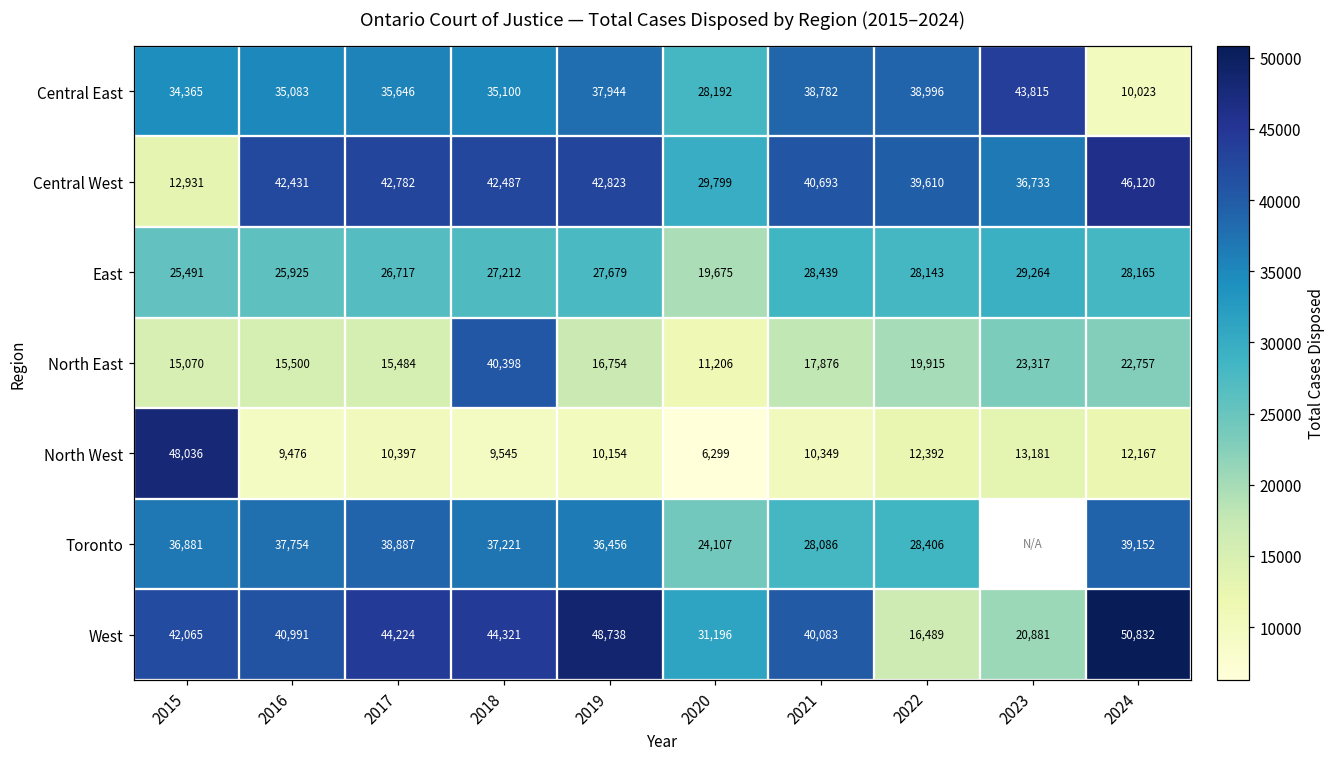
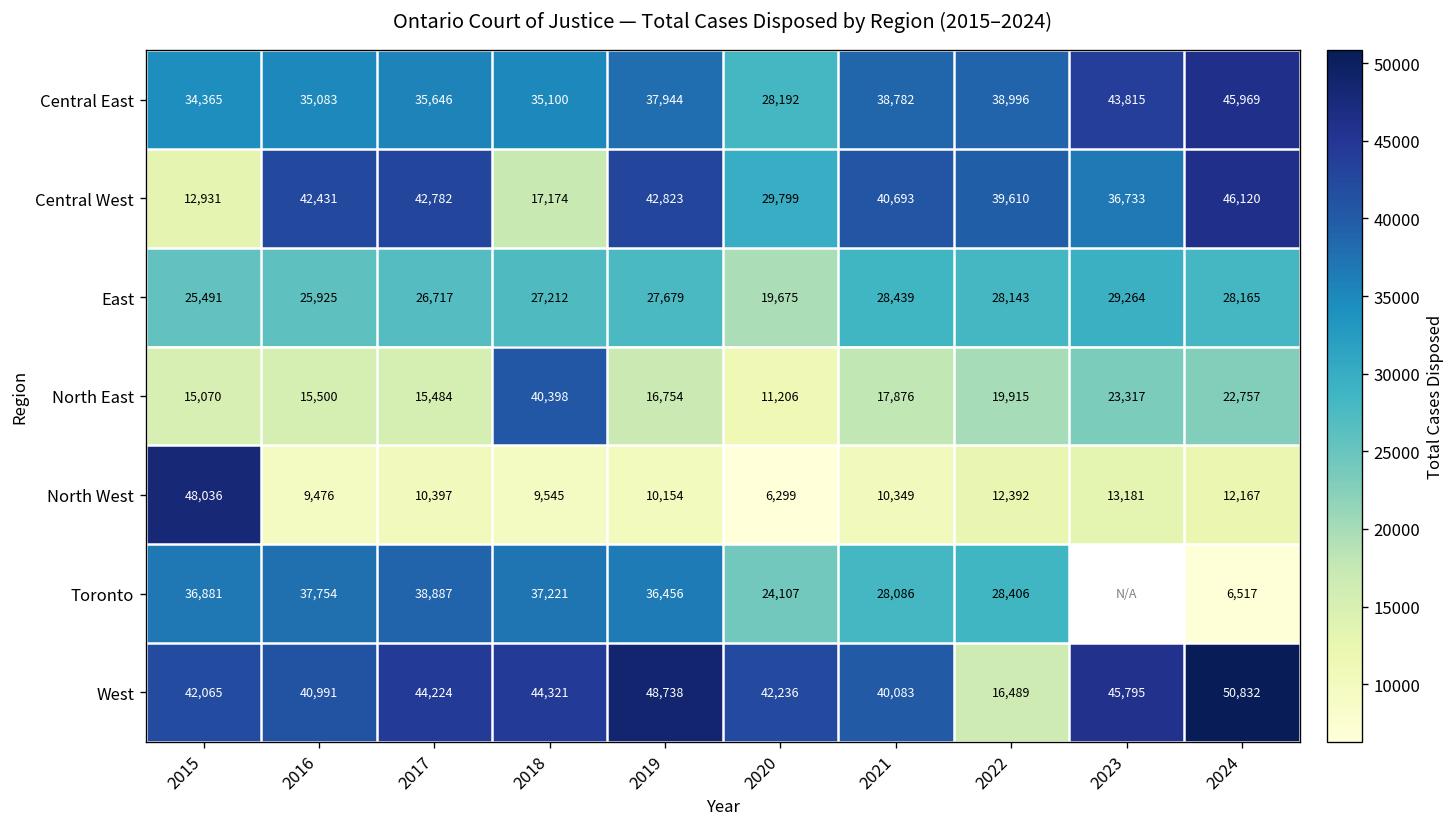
  {
    "Central East": {
      "2015": "34,365",
      "2016": "35,083",
      "2017": "35,646",
      "2018": "35,100",
      "2019": "37,944",
      "2020": "28,192",
      "2021": "38,782",
      "2022": "38,996",
      "2023": "43,815",
-     "2024": "10,023"
+     "2024": "45,969"
    },
    "Central West": {
      "2015": "12,931",
      "2016": "42,431",
      "2017": "42,782",
-     "2018": "42,487",
+     "2018": "17,174",
      "2019": "42,823",
      "2020": "29,799",
      "2021": "40,693",
      "2022": "39,610",
      "2023": "36,733",
      "2024": "46,120"
    },
    "East": {
      "2015": "25,491",
      "2016": "25,925",
      "2017": "26,717",
      "2018": "27,212",
      "2019": "27,679",
      "2020": "19,675",
      "2021": "28,439",
      "2022": "28,143",
      "2023": "29,264",
      "2024": "28,165"
    },
    "North East": {
      "2015": "15,070",
      "2016": "15,500",
      "2017": "15,484",
      "2018": "40,398",
      "2019": "16,754",
      "2020": "11,206",
      "2021": "17,876",
      "2022": "19,915",
      "2023": "23,317",
      "2024": "22,757"
    },
    "North West": {
      "2015": "48,036",
      "2016": "9,476",
      "2017": "10,397",
      "2018": "9,545",
      "2019": "10,154",
      "2020": "6,299",
      "2021": "10,349",
      "2022": "12,392",
      "2023": "13,181",
      "2024": "12,167"
    },
    "Toronto": {
      "2015": "36,881",
      "2016": "37,754",
      "2017": "38,887",
      "2018": "37,221",
      "2019": "36,456",
      "2020": "24,107",
      "2021": "28,086",
      "2022": "28,406",
-     "2024": "39,152"
+     "2024": "6,517"
    },
    "West": {
      "2015": "42,065",
      "2016": "40,991",
      "2017": "44,224",
      "2018": "44,321",
      "2019": "48,738",
-     "2020": "31,196",
+     "2020": "42,236",
      "2021": "40,083",
      "2022": "16,489",
-     "2023": "20,881",
+     "2023": "45,795",
      "2024": "50,832"
    }
  }
